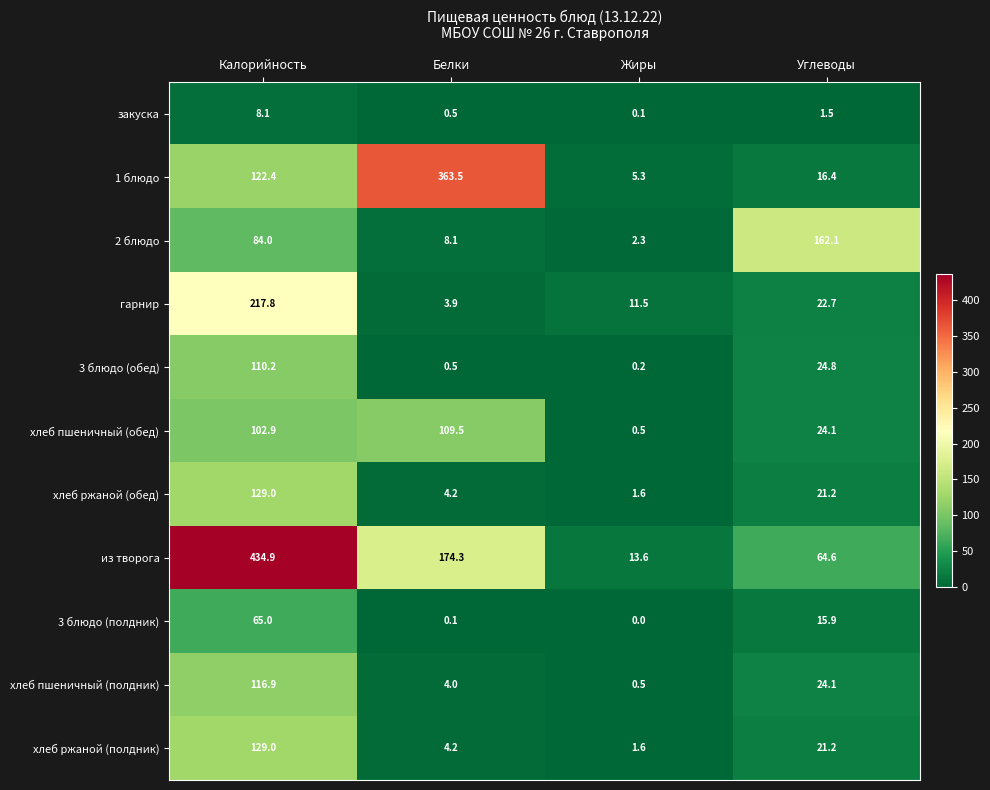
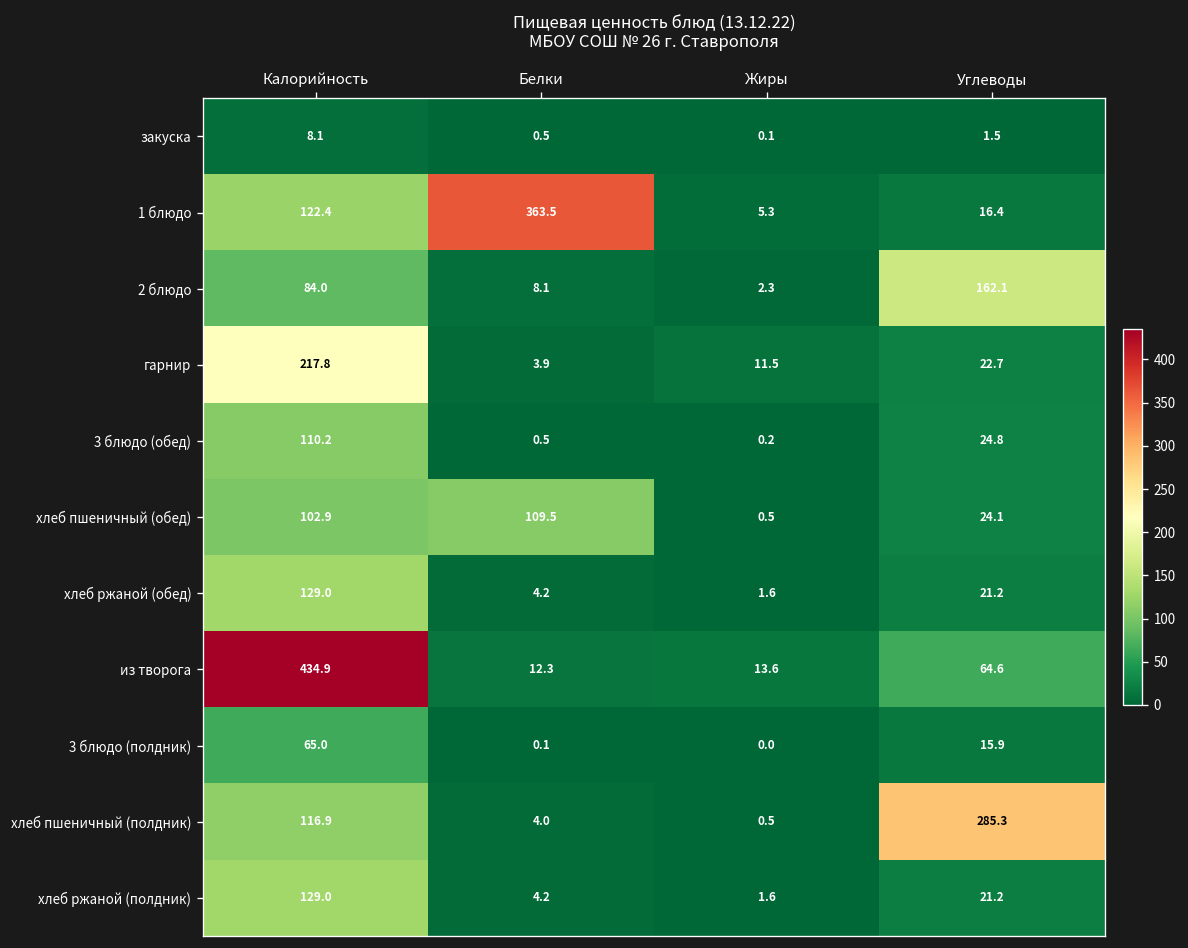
  {
    "закуска": {
      "Калорийность": 8.1,
      "Белки": 0.5,
      "Жиры": 0.1,
      "Углеводы": 1.5
    },
    "1 блюдо": {
      "Калорийность": 122.4,
      "Белки": 363.5,
      "Жиры": 5.3,
      "Углеводы": 16.4
    },
    "2 блюдо": {
      "Калорийность": 84.0,
      "Белки": 8.1,
      "Жиры": 2.3,
      "Углеводы": 162.1
    },
    "гарнир": {
      "Калорийность": 217.8,
      "Белки": 3.9,
      "Жиры": 11.5,
      "Углеводы": 22.7
    },
    "3 блюдо (обед)": {
      "Калорийность": 110.2,
      "Белки": 0.5,
      "Жиры": 0.2,
      "Углеводы": 24.8
    },
    "хлеб пшеничный (обед)": {
      "Калорийность": 102.9,
      "Белки": 109.5,
      "Жиры": 0.5,
      "Углеводы": 24.1
    },
    "хлеб ржаной (обед)": {
      "Калорийность": 129.0,
      "Белки": 4.2,
      "Жиры": 1.6,
      "Углеводы": 21.2
    },
    "из творога": {
      "Калорийность": 434.9,
-     "Белки": 174.3,
+     "Белки": 12.3,
      "Жиры": 13.6,
      "Углеводы": 64.6
    },
    "3 блюдо (полдник)": {
      "Калорийность": 65.0,
      "Белки": 0.1,
      "Жиры": 0.0,
      "Углеводы": 15.9
    },
    "хлеб пшеничный (полдник)": {
      "Калорийность": 116.9,
      "Белки": 4.0,
      "Жиры": 0.5,
-     "Углеводы": 24.1
+     "Углеводы": 285.3
    },
    "хлеб ржаной (полдник)": {
      "Калорийность": 129.0,
      "Белки": 4.2,
      "Жиры": 1.6,
      "Углеводы": 21.2
    }
  }
